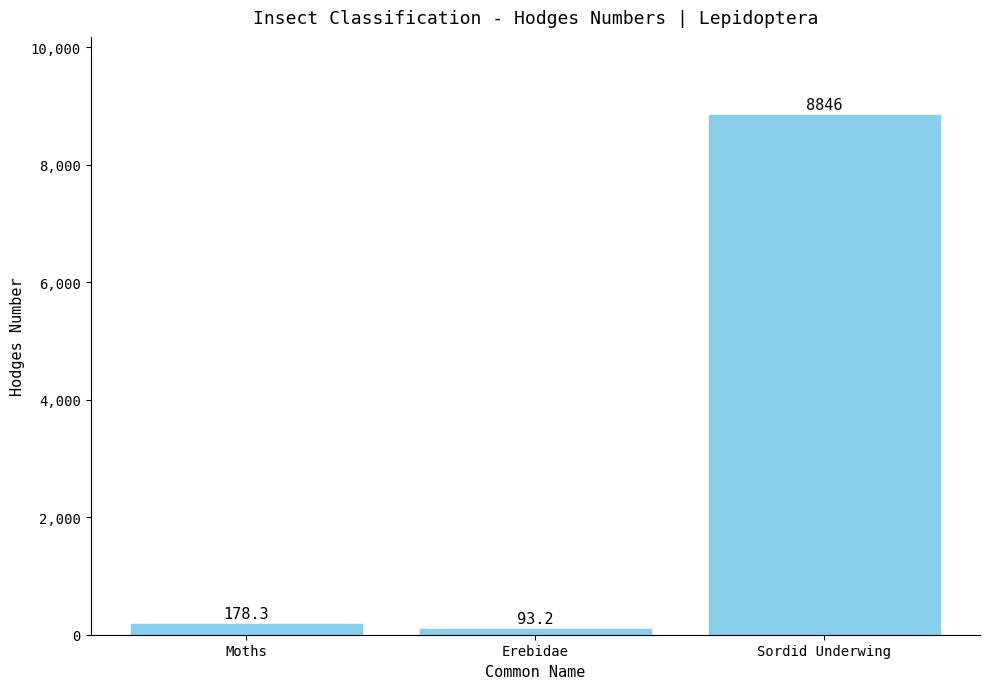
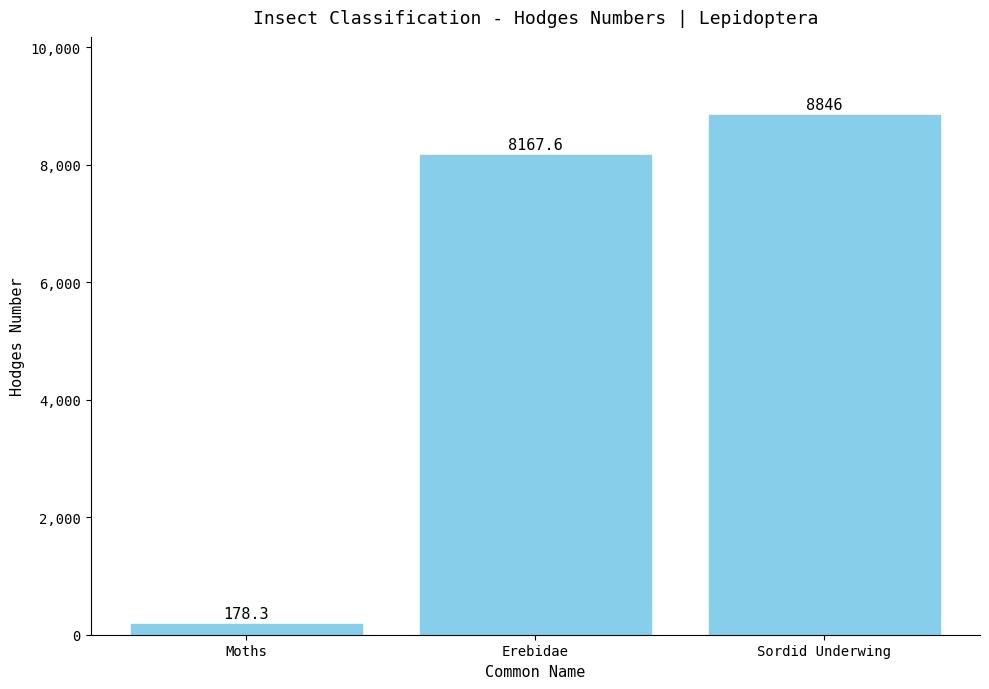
  {
    "Moths": 178.3,
-   "Erebidae": 93.2,
+   "Erebidae": 8167.6,
    "Sordid Underwing": 8846
  }
